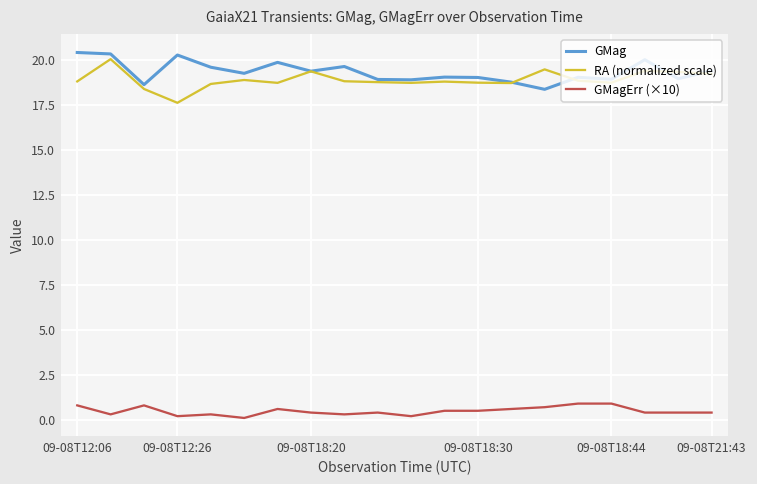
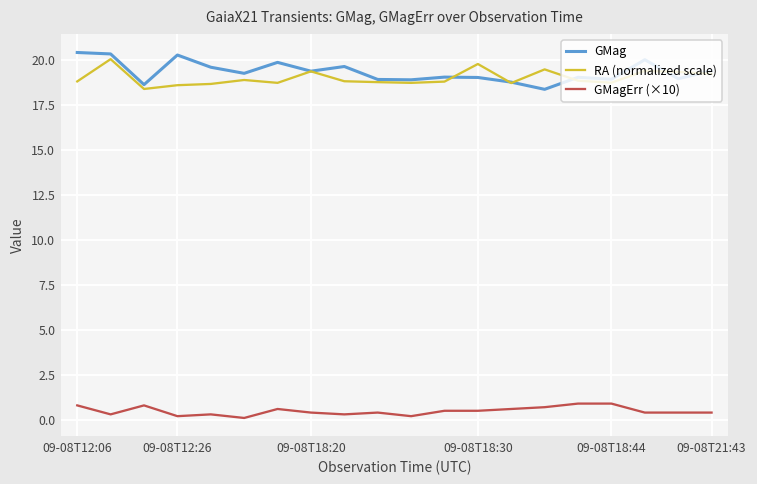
  {
    "GMag": {
      "09-08T12:06": 20.4,
      "09-08T12:26": 20.3,
      "09-08T18:30": 19.1
    },
    "RA (normalized scale)": {
      "09-08T12:06": 18.8,
-     "09-08T12:26": 17.6,
-     "09-08T18:30": 18.8
+     "09-08T12:26": 18.6,
+     "09-08T18:30": 19.8
    },
    "GMagErr (×10)": {
      "09-08T12:06": 0.8,
      "09-08T12:26": 0.2,
      "09-08T18:20": 0.4,
      "09-08T18:30": 0.5,
      "09-08T18:44": 0.9,
      "09-08T21:43": 0.4
    }
  }
